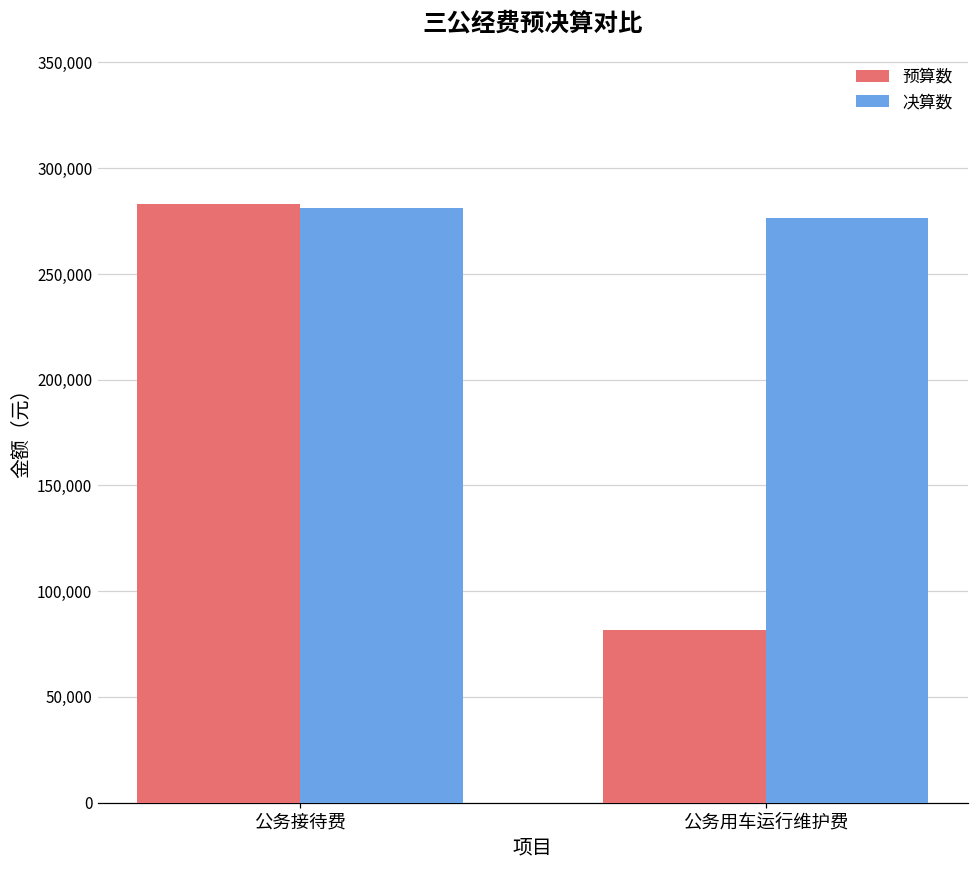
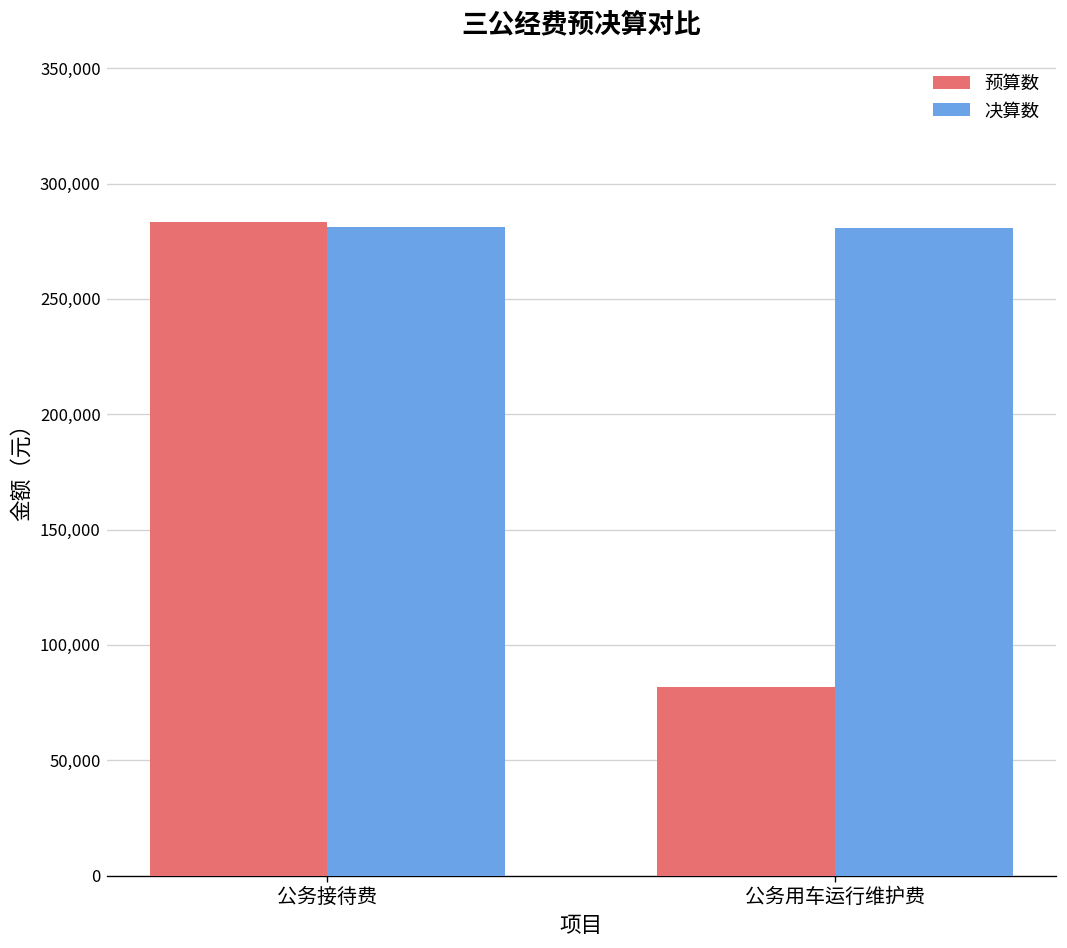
  {
    "预算数": {
      "公务接待费": "283,000",
      "公务用车运行维护费": "82,000"
    },
    "决算数": {
      "公务接待费": "281,000",
-     "公务用车运行维护费": "276,000"
+     "公务用车运行维护费": "281,000"
    }
  }
